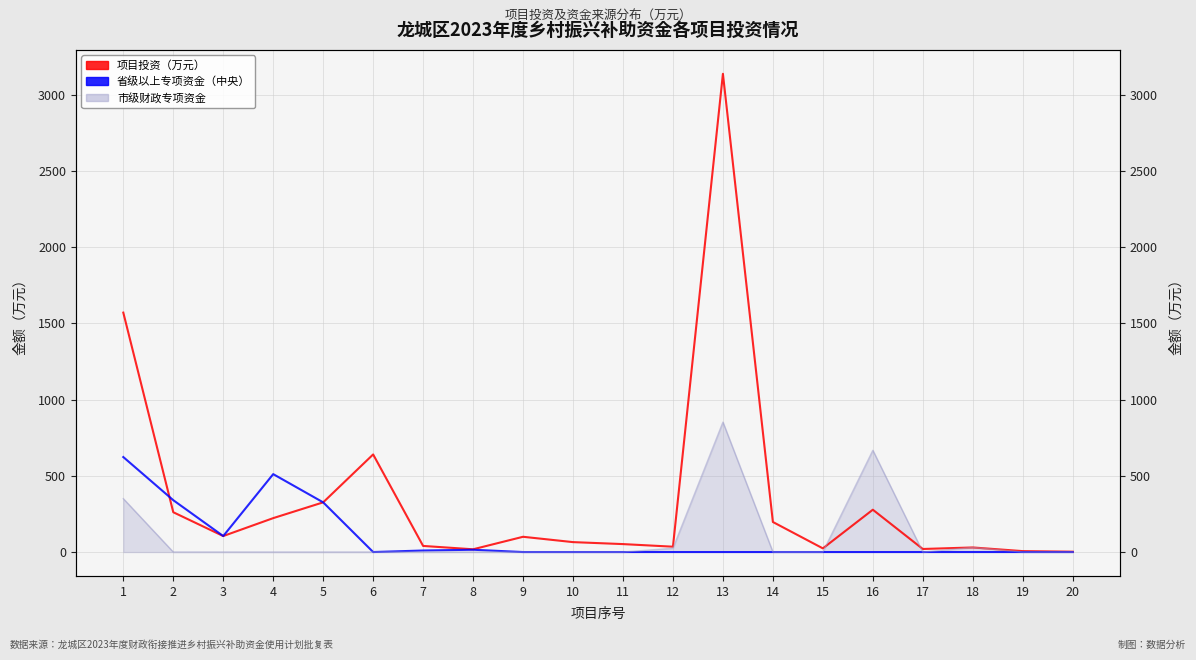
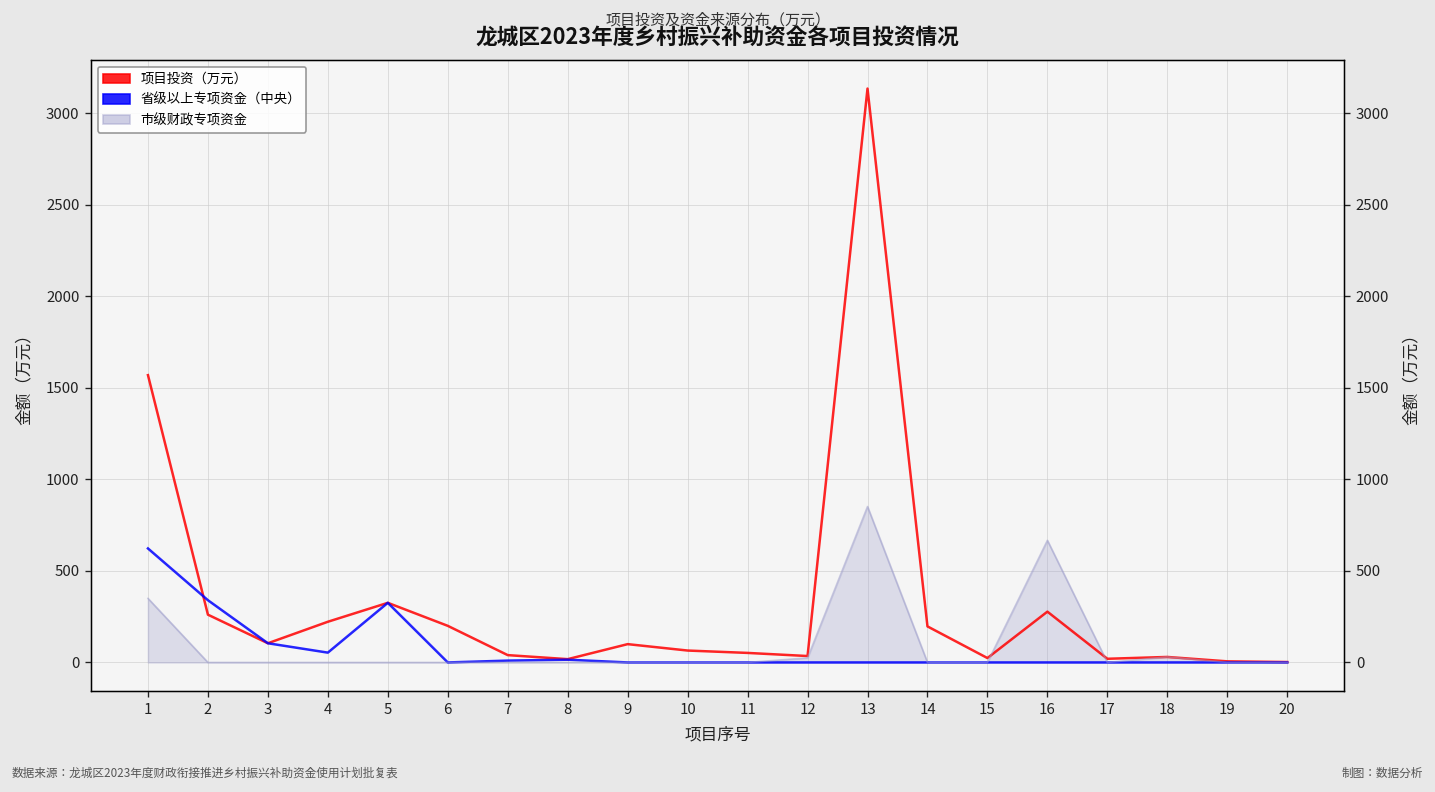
  {
    "项目投资（万元）": {
      "1": 1570,
      "2": 260,
      "4": 220,
-     "6": 640,
+     "6": 200,
      "7": 40,
      "9": 100,
      "10": 70,
      "11": 50,
      "13": 3140,
      "14": 200,
      "15": 20,
      "16": 280,
      "17": 20
    },
    "省级以上专项资金（中央）": {
      "1": 620,
      "2": 340,
-     "4": 510,
+     "4": 50,
      "12": 0,
      "13": 0,
      "16": 0,
      "18": 0
    },
    "市级财政专项资金": {
      "1": 350,
      "2": 0,
      "3": 0,
      "4": 0,
      "5": 0,
      "13": 850,
      "16": 670
    }
  }
